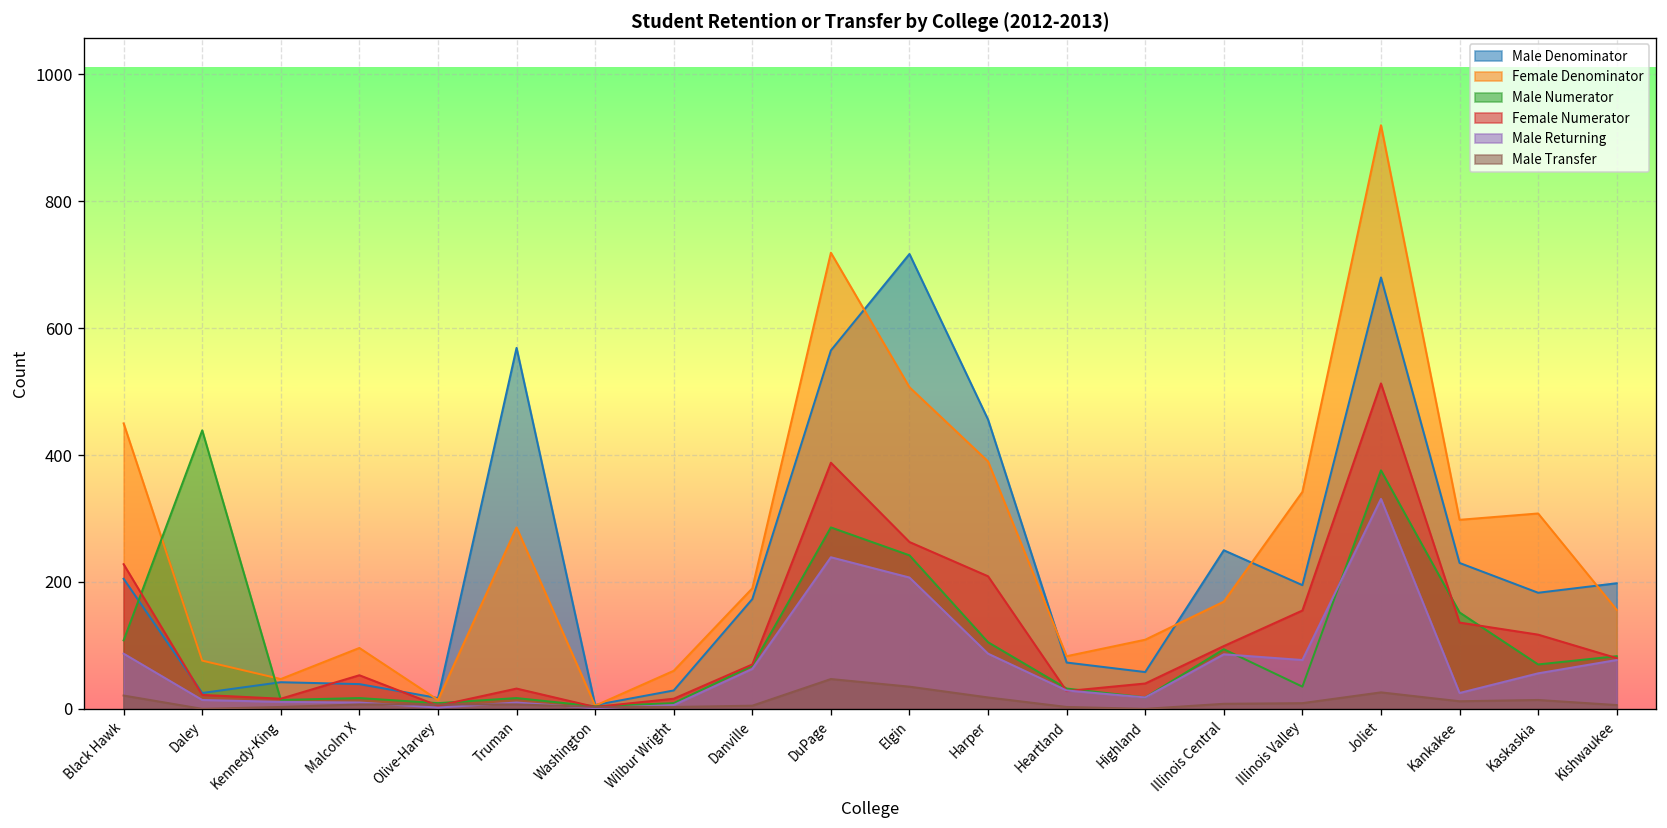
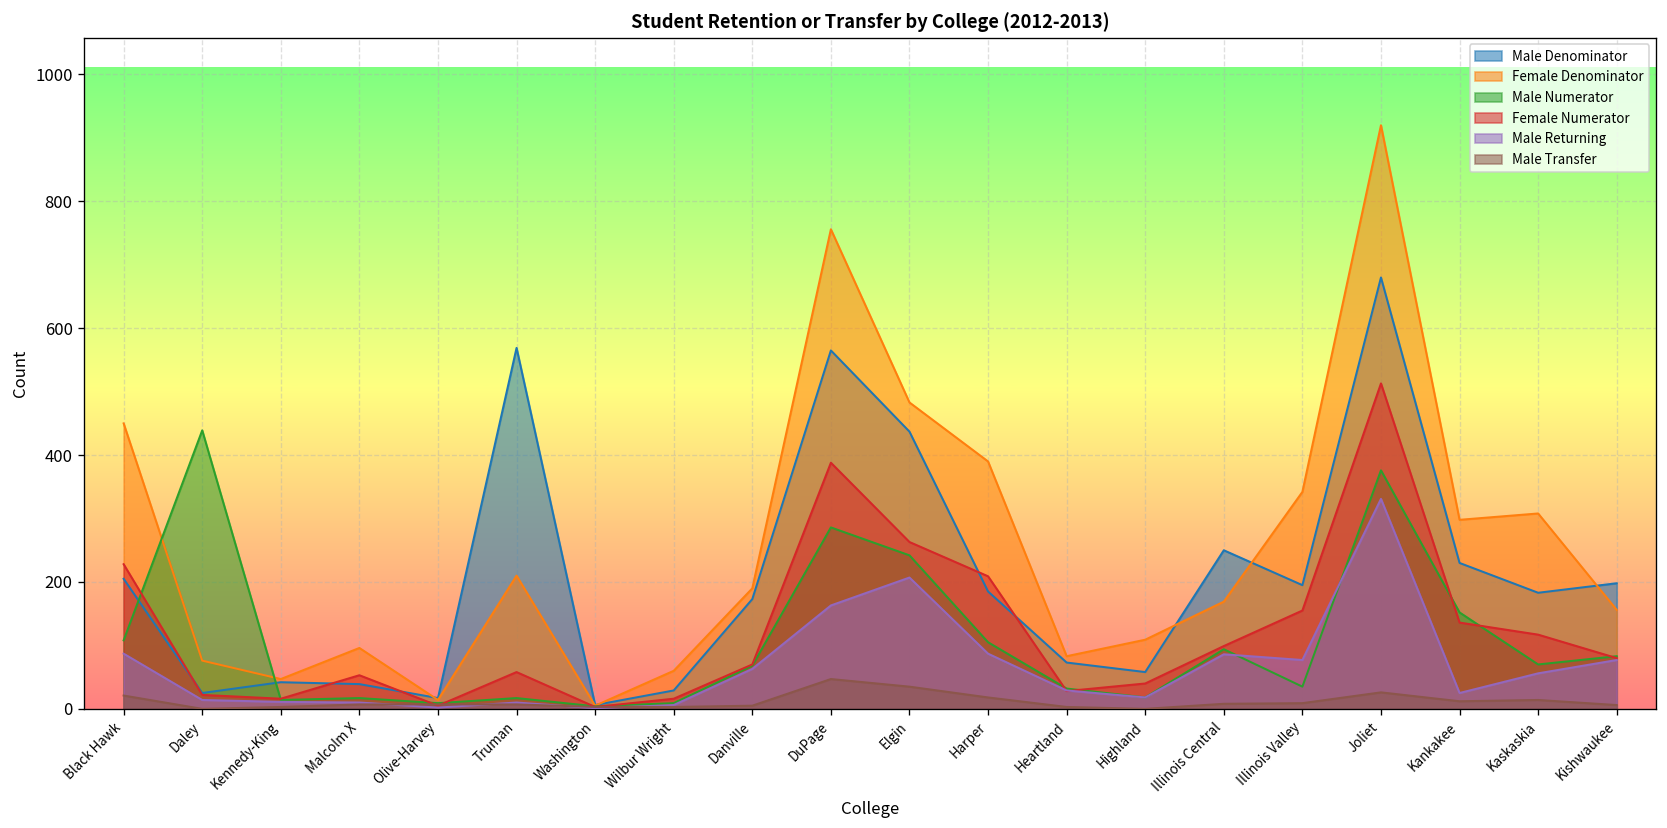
  {
    "Male Denominator": {
      "Black Hawk": 210,
      "Kennedy-King": 40,
      "Malcolm X": 40,
      "Truman": 570,
      "Wilbur Wright": 30,
      "Danville": 170,
      "DuPage": 570,
-     "Elgin": 720,
-     "Harper": 460,
+     "Elgin": 440,
+     "Harper": 190,
      "Heartland": 70,
      "Highland": 60,
      "Illinois Central": 250,
      "Illinois Valley": 200,
      "Joliet": 680,
      "Kankakee": 230,
      "Kaskaskia": 180,
      "Kishwaukee": 200
    },
    "Female Denominator": {
      "Black Hawk": 450,
      "Daley": 80,
      "Kennedy-King": 50,
      "Malcolm X": 100,
-     "Truman": 290,
+     "Truman": 210,
      "Wilbur Wright": 60,
      "Danville": 190,
-     "DuPage": 720,
-     "Elgin": 510,
+     "DuPage": 760,
+     "Elgin": 480,
      "Harper": 390,
      "Heartland": 80,
      "Highland": 110,
      "Illinois Central": 170,
      "Illinois Valley": 340,
      "Joliet": 920,
      "Kankakee": 300,
      "Kaskaskia": 310,
      "Kishwaukee": 160
    },
    "Male Numerator": {
      "Black Hawk": 110,
      "Daley": 440,
      "Malcolm X": 20,
      "Truman": 20,
      "DuPage": 290,
      "Elgin": 240,
      "Harper": 110,
      "Illinois Central": 90,
      "Illinois Valley": 40,
      "Joliet": 380,
      "Kankakee": 150,
      "Kaskaskia": 70
    },
    "Female Numerator": {
      "Black Hawk": 230,
      "Malcolm X": 50,
-     "Truman": 30,
+     "Truman": 60,
      "Wilbur Wright": 20,
      "DuPage": 390,
      "Elgin": 260,
      "Harper": 210,
      "Highland": 40,
      "Illinois Central": 100,
      "Illinois Valley": 160,
      "Joliet": 510,
      "Kankakee": 140,
      "Kaskaskia": 120
    },
    "Male Returning": {
      "Black Hawk": 90,
      "Daley": 10,
      "Danville": 60,
-     "DuPage": 240,
+     "DuPage": 160,
      "Elgin": 210,
      "Harper": 90,
      "Illinois Central": 90,
      "Illinois Valley": 80,
      "Joliet": 330,
      "Kankakee": 30,
      "Kaskaskia": 60
    },
    "Male Transfer": {
      "Black Hawk": 20,
      "Daley": 0,
      "Kennedy-King": 0,
      "Danville": 10,
      "DuPage": 50,
      "Elgin": 40,
      "Harper": 20,
      "Heartland": 0,
      "Highland": 0,
      "Illinois Central": 10,
      "Illinois Valley": 10,
      "Joliet": 30,
      "Kankakee": 10,
      "Kaskaskia": 10,
      "Kishwaukee": 10
    }
  }
